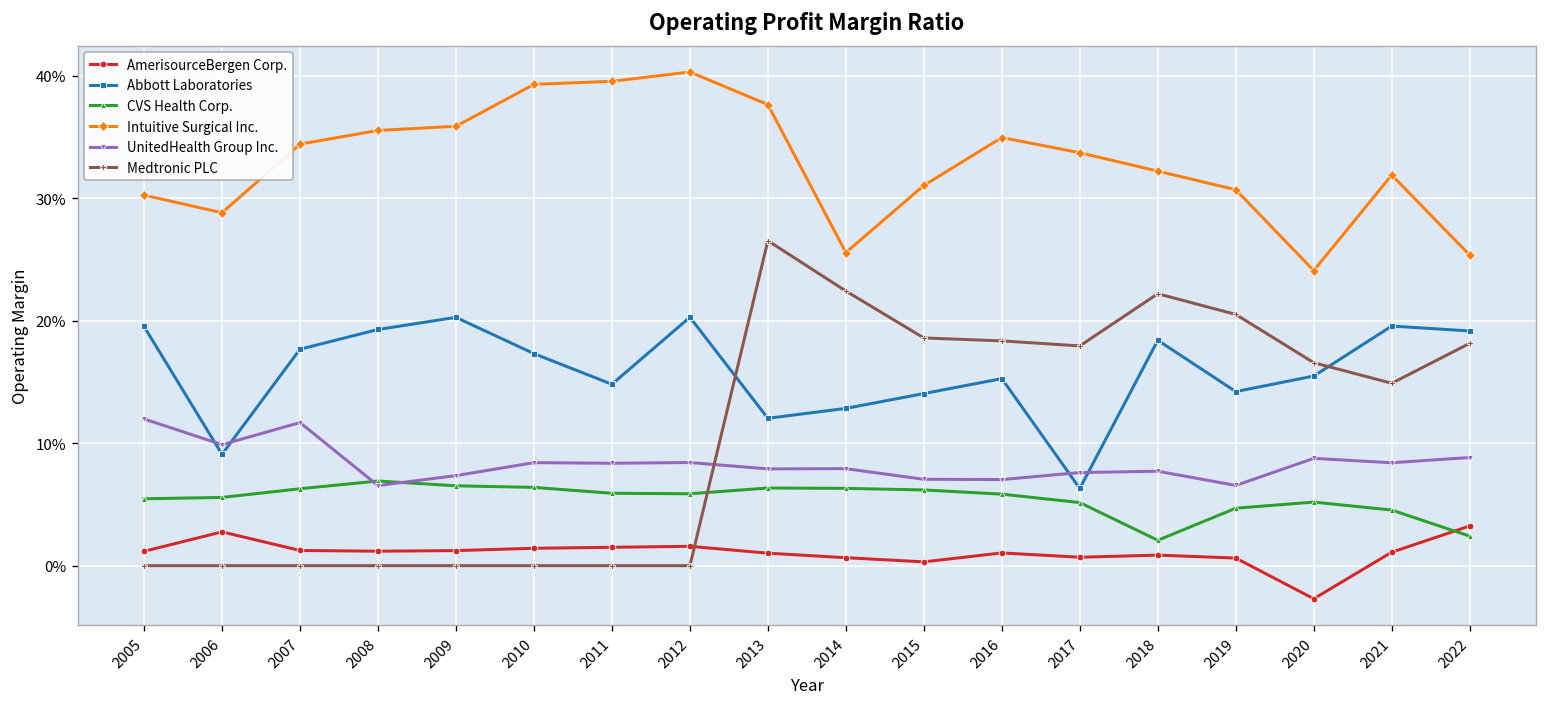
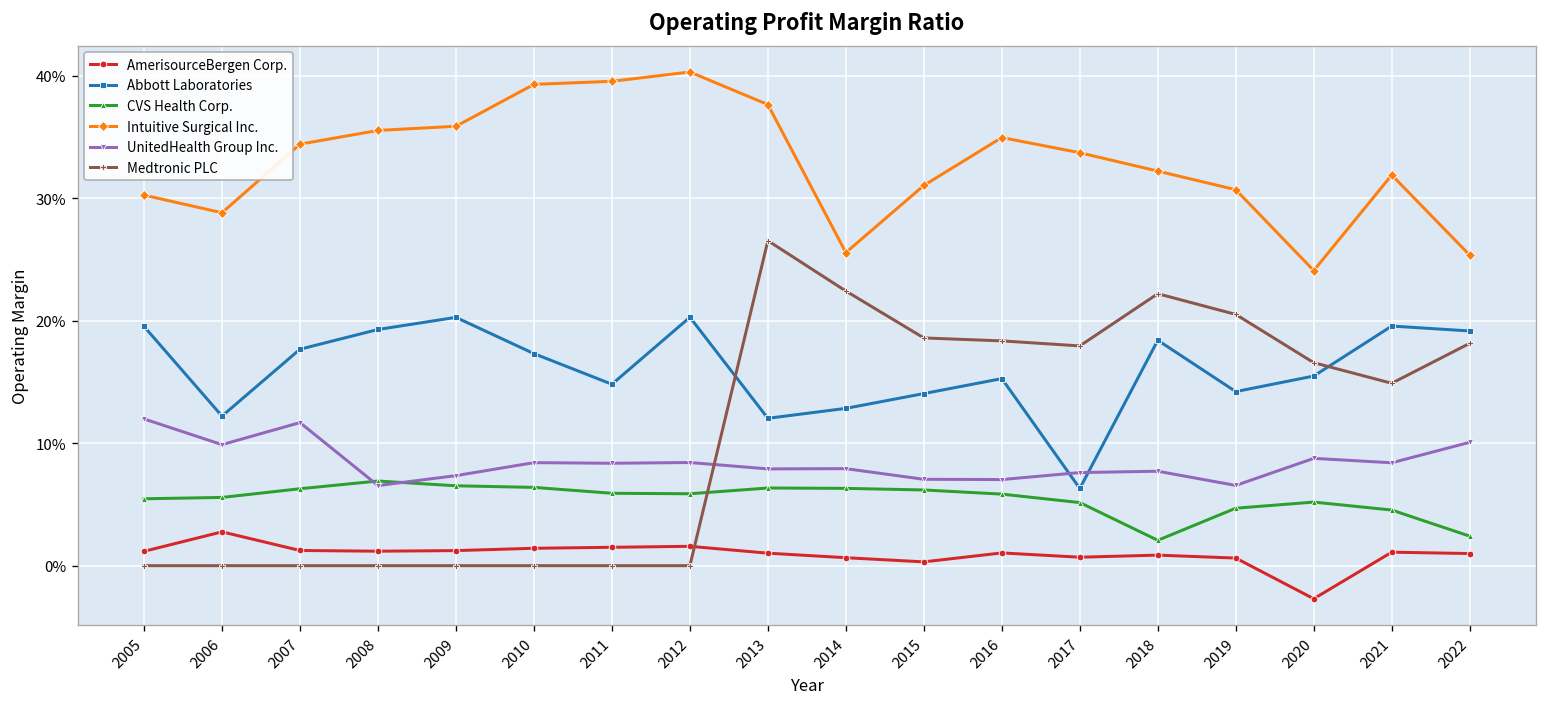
  {
    "AmerisourceBergen Corp.": {
      "2005": "1.2%",
      "2006": "2.8%",
      "2007": "1.2%",
      "2008": "1.2%",
      "2009": "1.2%",
      "2010": "1.4%",
      "2011": "1.5%",
      "2012": "1.6%",
      "2013": "1.0%",
      "2014": "0.7%",
      "2015": "0.3%",
      "2016": "1.0%",
      "2017": "0.7%",
      "2018": "0.9%",
      "2019": "0.6%",
      "2020": "-2.7%",
      "2021": "1.1%",
-     "2022": "3.2%"
+     "2022": "1.0%"
    },
    "Abbott Laboratories": {
      "2005": "19.5%",
-     "2006": "9.1%",
+     "2006": "12.2%",
      "2007": "17.7%",
      "2008": "19.3%",
      "2009": "20.3%",
      "2010": "17.3%",
      "2011": "14.8%",
      "2012": "20.3%",
      "2013": "12.0%",
      "2014": "12.8%",
      "2015": "14.1%",
      "2016": "15.3%",
      "2017": "6.3%",
      "2018": "18.4%",
      "2019": "14.2%",
      "2020": "15.5%",
      "2021": "19.6%",
      "2022": "19.2%"
    },
    "CVS Health Corp.": {
      "2005": "5.5%",
      "2006": "5.6%",
      "2007": "6.3%",
      "2008": "6.9%",
      "2009": "6.5%",
      "2010": "6.4%",
      "2011": "5.9%",
      "2012": "5.9%",
      "2013": "6.3%",
      "2014": "6.3%",
      "2015": "6.2%",
      "2016": "5.8%",
      "2017": "5.1%",
      "2018": "2.1%",
      "2019": "4.7%",
      "2020": "5.2%",
      "2021": "4.5%",
      "2022": "2.4%"
    },
    "Intuitive Surgical Inc.": {
      "2005": "30.3%",
      "2006": "28.8%",
      "2007": "34.4%",
      "2008": "35.5%",
      "2009": "35.9%",
      "2010": "39.3%",
      "2011": "39.5%",
      "2012": "40.3%",
      "2013": "37.6%",
      "2014": "25.6%",
      "2015": "31.0%",
      "2016": "34.9%",
      "2017": "33.7%",
      "2018": "32.2%",
      "2019": "30.7%",
      "2020": "24.1%",
      "2021": "31.9%",
      "2022": "25.4%"
    },
    "UnitedHealth Group Inc.": {
      "2005": "12.0%",
      "2006": "9.9%",
      "2007": "11.7%",
      "2008": "6.5%",
      "2009": "7.4%",
      "2010": "8.4%",
      "2011": "8.4%",
      "2012": "8.4%",
      "2013": "7.9%",
      "2014": "7.9%",
      "2015": "7.0%",
      "2016": "7.0%",
      "2017": "7.6%",
      "2018": "7.7%",
      "2019": "6.6%",
      "2020": "8.8%",
      "2021": "8.4%",
-     "2022": "8.8%"
+     "2022": "10.1%"
    },
    "Medtronic PLC": {
      "2005": "0.0%",
      "2006": "0.0%",
      "2007": "0.0%",
      "2008": "0.0%",
      "2009": "0.0%",
      "2010": "0.0%",
      "2011": "0.0%",
      "2012": "0.0%",
      "2013": "26.5%",
      "2014": "22.4%",
      "2015": "18.6%",
      "2016": "18.4%",
      "2017": "17.9%",
      "2018": "22.2%",
      "2019": "20.5%",
      "2020": "16.6%",
      "2021": "14.9%",
      "2022": "18.2%"
    }
  }
